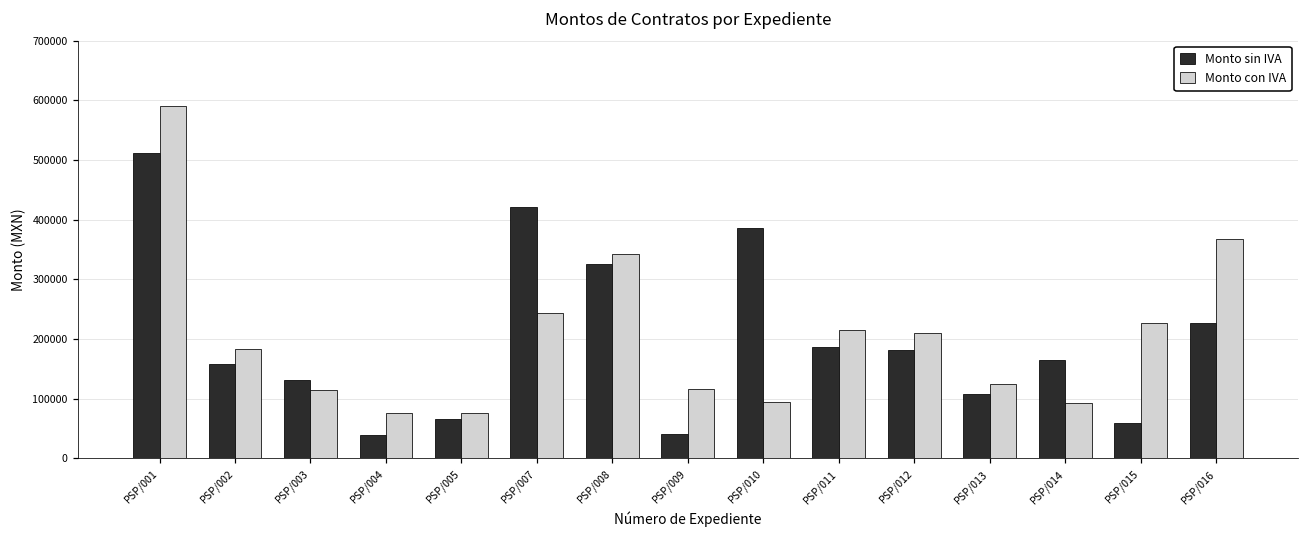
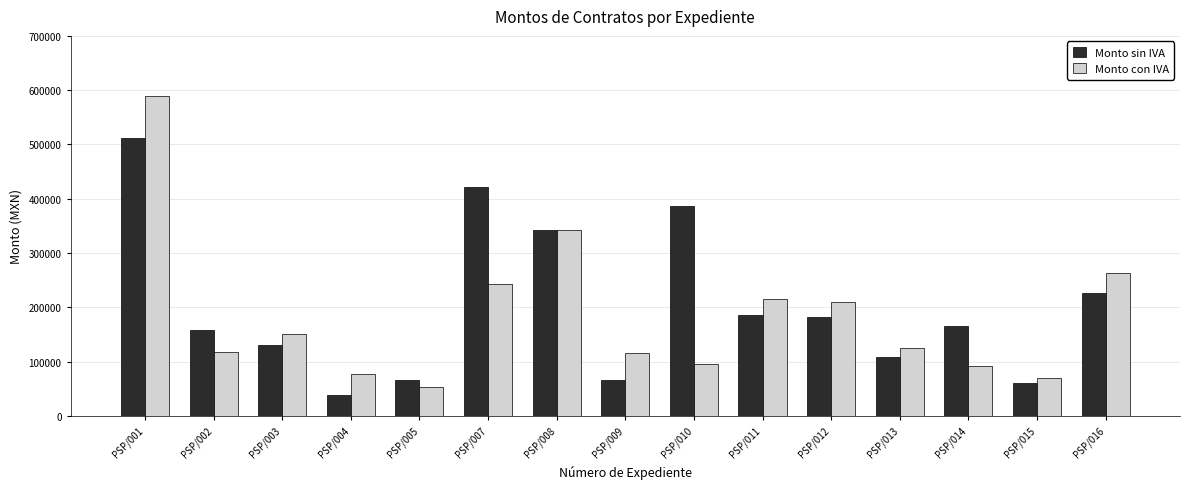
  {
    "Monto sin IVA": {
      "PSP/001": 510000,
      "PSP/002": 160000,
      "PSP/003": 130000,
      "PSP/004": 40000,
      "PSP/005": 70000,
      "PSP/007": 420000,
-     "PSP/008": 330000,
-     "PSP/009": 40000,
+     "PSP/008": 340000,
+     "PSP/009": 70000,
      "PSP/010": 390000,
      "PSP/011": 190000,
      "PSP/012": 180000,
      "PSP/013": 110000,
      "PSP/014": 160000,
      "PSP/015": 60000,
      "PSP/016": 230000
    },
    "Monto con IVA": {
      "PSP/001": 590000,
-     "PSP/002": 180000,
-     "PSP/003": 110000,
+     "PSP/002": 120000,
+     "PSP/003": 150000,
      "PSP/004": 80000,
-     "PSP/005": 80000,
+     "PSP/005": 50000,
      "PSP/007": 240000,
      "PSP/008": 340000,
      "PSP/009": 120000,
      "PSP/010": 100000,
      "PSP/011": 220000,
      "PSP/012": 210000,
      "PSP/013": 130000,
      "PSP/014": 90000,
-     "PSP/015": 230000,
-     "PSP/016": 370000
+     "PSP/015": 70000,
+     "PSP/016": 260000
    }
  }
